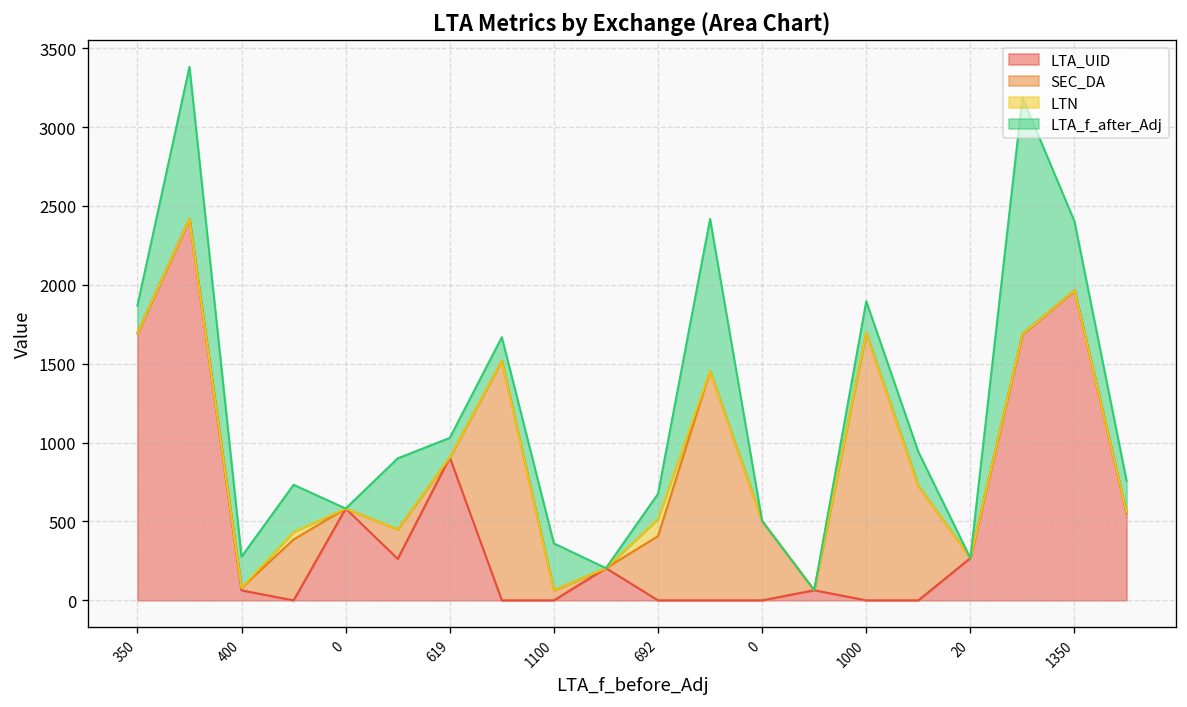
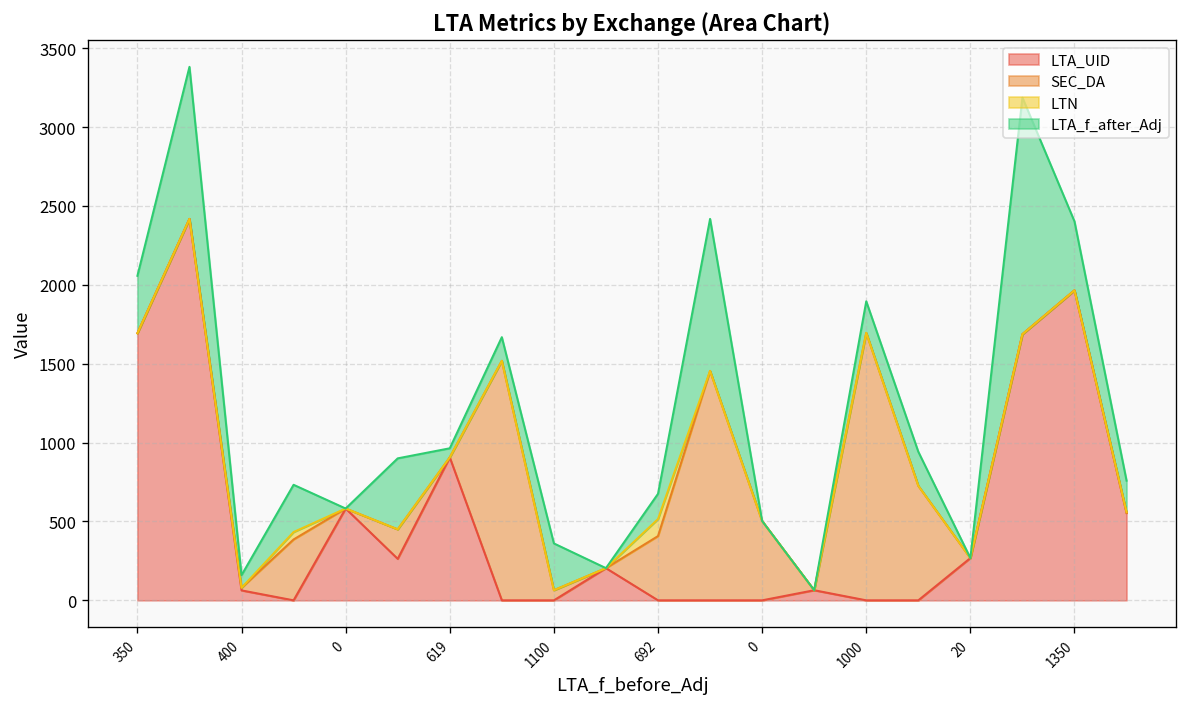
  {
    "LTA_f_after_Adj": {
-     "350": 180,
-     "400": 200,
-     "619": 120,
+     "350": 360,
+     "400": 80,
+     "619": 60,
      "1100": 300,
      "692": 160,
      "1000": 200,
      "1350": 440
    }
  }
